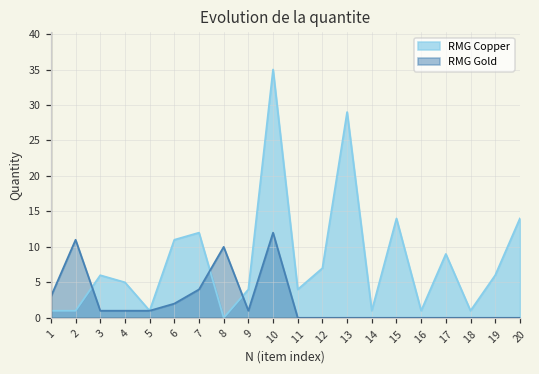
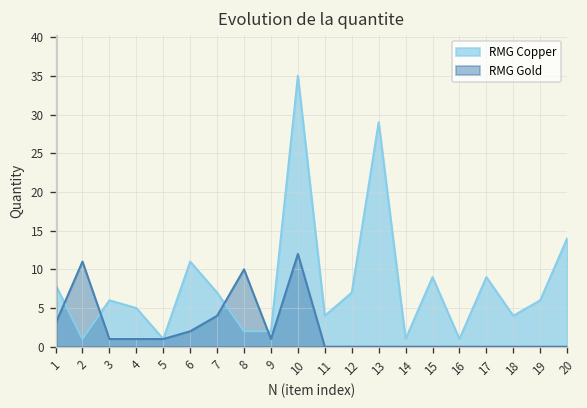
  {
    "RMG Copper": {
-     "1": 1,
+     "1": 8,
      "2": 1,
      "3": 6,
      "4": 5,
      "6": 11,
-     "7": 12,
-     "8": 0,
-     "9": 4,
+     "7": 7,
+     "8": 2,
+     "9": 2,
      "10": 35,
      "11": 4,
      "12": 7,
      "13": 29,
      "14": 1,
-     "15": 14,
+     "15": 9,
      "16": 1,
      "17": 9,
-     "18": 1,
+     "18": 4,
      "19": 6,
      "20": 14
    },
    "RMG Gold": {
      "1": 3,
      "2": 11,
      "3": 1,
      "4": 1,
      "6": 2,
      "7": 4,
      "8": 10,
      "9": 1,
      "10": 12,
      "11": 0,
      "12": 0,
      "13": 0,
      "14": 0,
      "15": 0,
      "16": 0,
      "17": 0,
      "18": 0,
      "19": 0,
      "20": 0
    }
  }
